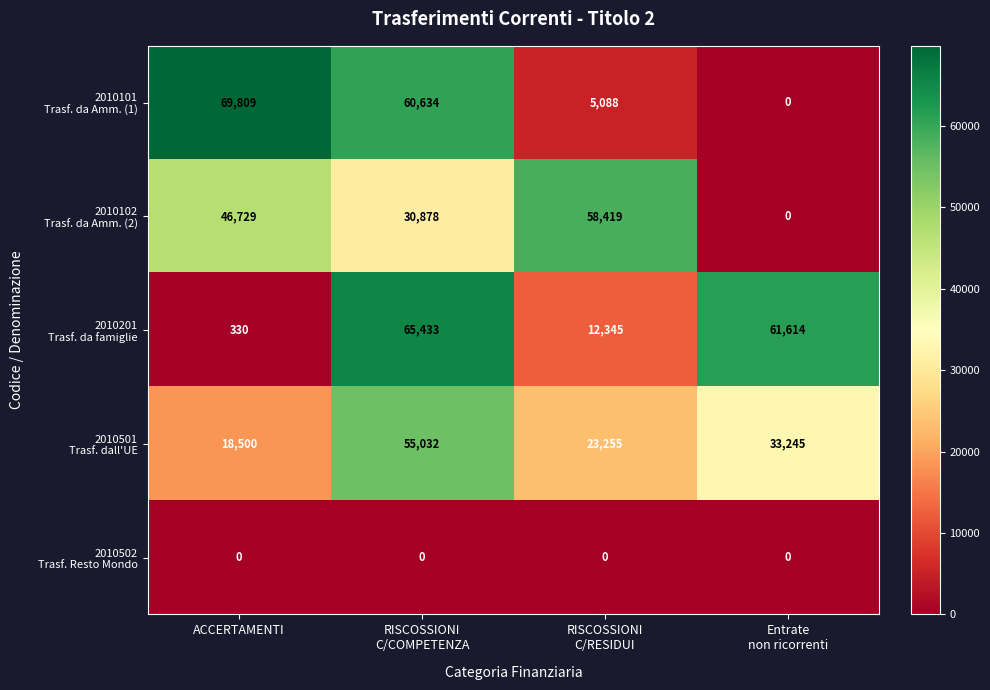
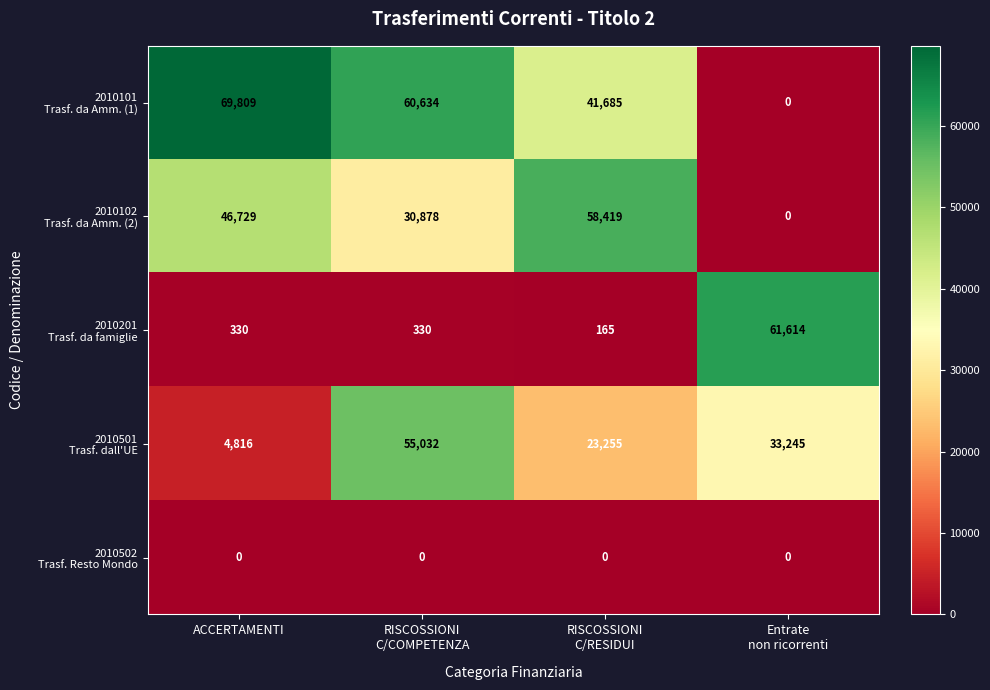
  {
    "2010101 Trasf. da Amm. (1)": {
      "ACCERTAMENTI": "69,809",
      "RISCOSSIONI C/COMPETENZA": "60,634",
-     "RISCOSSIONI C/RESIDUI": "5,088",
+     "RISCOSSIONI C/RESIDUI": "41,685",
      "Entrate non ricorrenti": "0"
    },
    "2010102 Trasf. da Amm. (2)": {
      "ACCERTAMENTI": "46,729",
      "RISCOSSIONI C/COMPETENZA": "30,878",
      "RISCOSSIONI C/RESIDUI": "58,419",
      "Entrate non ricorrenti": "0"
    },
    "2010201 Trasf. da famiglie": {
      "ACCERTAMENTI": "330",
-     "RISCOSSIONI C/COMPETENZA": "65,433",
-     "RISCOSSIONI C/RESIDUI": "12,345",
+     "RISCOSSIONI C/COMPETENZA": "330",
+     "RISCOSSIONI C/RESIDUI": "165",
      "Entrate non ricorrenti": "61,614"
    },
    "2010501 Trasf. dall'UE": {
-     "ACCERTAMENTI": "18,500",
+     "ACCERTAMENTI": "4,816",
      "RISCOSSIONI C/COMPETENZA": "55,032",
      "RISCOSSIONI C/RESIDUI": "23,255",
      "Entrate non ricorrenti": "33,245"
    },
    "2010502 Trasf. Resto Mondo": {
      "ACCERTAMENTI": "0",
      "RISCOSSIONI C/COMPETENZA": "0",
      "RISCOSSIONI C/RESIDUI": "0",
      "Entrate non ricorrenti": "0"
    }
  }
